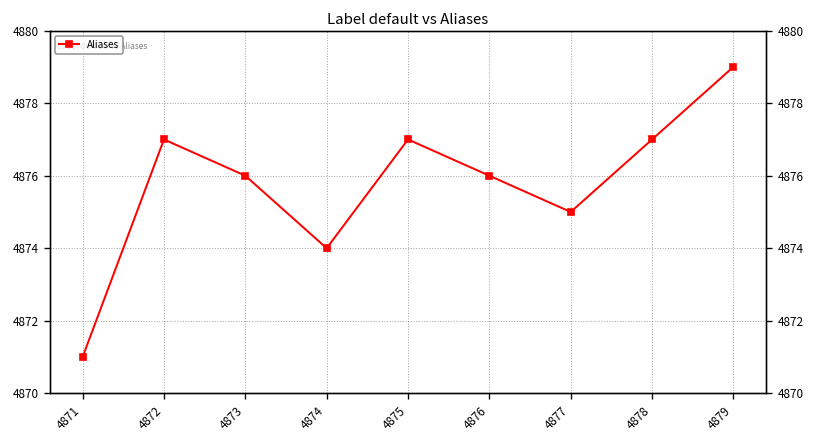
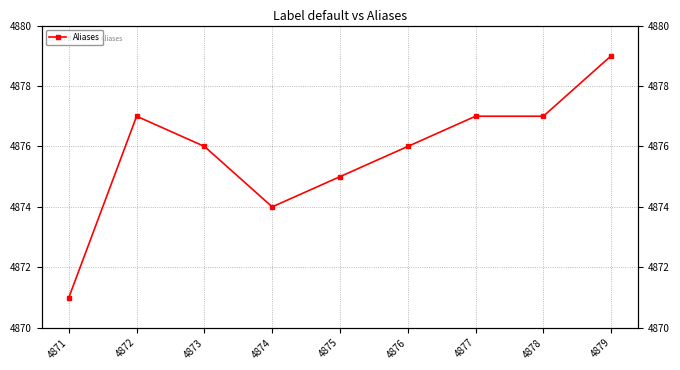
  {
    "4871": 4871,
    "4872": 4877,
    "4873": 4876,
    "4874": 4874,
-   "4875": 4877,
+   "4875": 4875,
    "4876": 4876,
-   "4877": 4875,
+   "4877": 4877,
    "4878": 4877,
    "4879": 4879
  }
